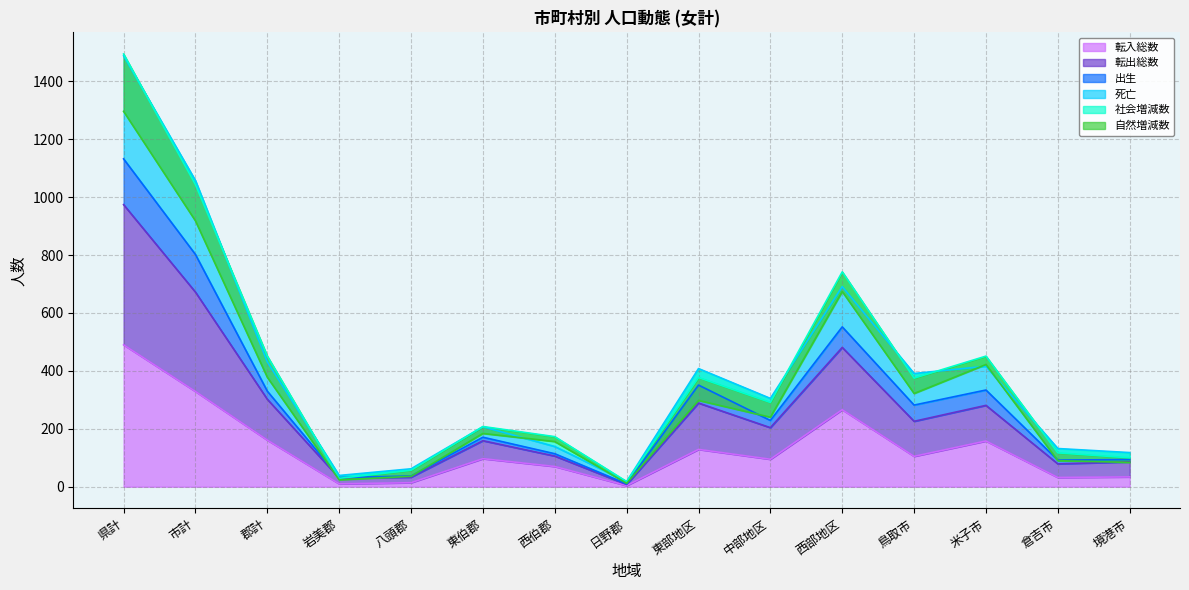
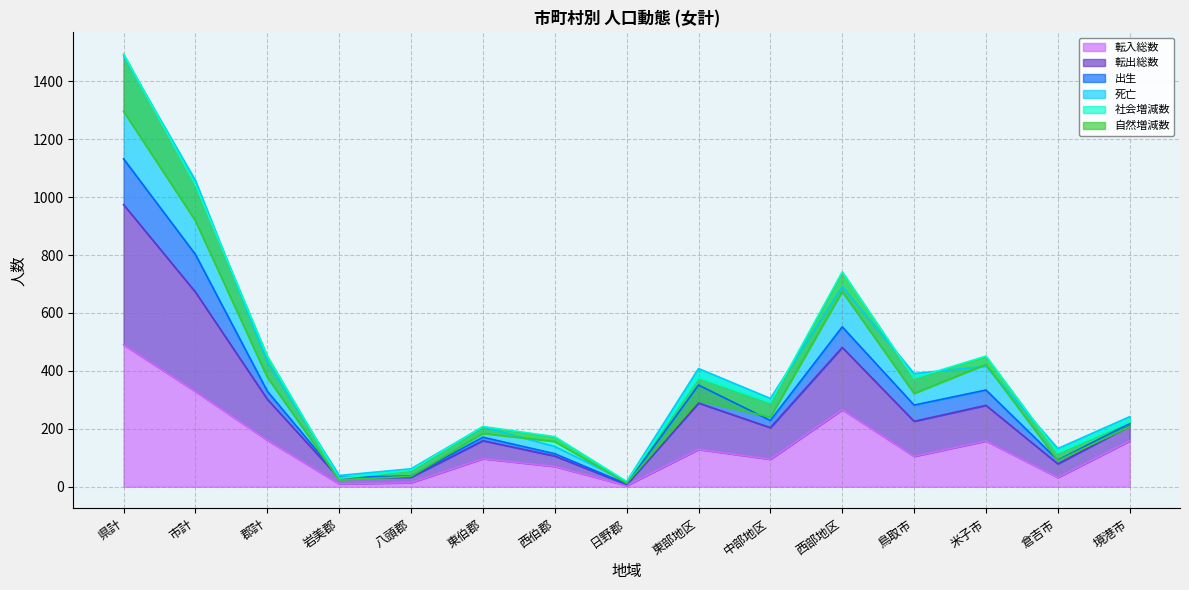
  {
    "転入総数": {
      "県計": 490,
      "市計": 330,
      "郡計": 160,
      "岩美郡": 10,
      "八頭郡": 10,
      "東伯郡": 100,
      "西伯郡": 70,
      "東部地区": 130,
      "中部地区": 100,
      "西部地区": 270,
      "鳥取市": 110,
      "米子市": 160,
      "倉吉市": 30,
-     "境港市": 30
+     "境港市": 160
    },
    "転出総数": {
      "県計": 480,
      "市計": 340,
      "郡計": 140,
      "東伯郡": 60,
      "東部地区": 160,
      "中部地区": 110,
      "西部地区": 220,
      "鳥取市": 120,
      "米子市": 120,
      "倉吉市": 50
    },
    "出生": {
      "県計": 160,
      "市計": 130,
      "郡計": 30,
      "東伯郡": 10,
      "東部地区": 60,
      "中部地区": 30,
      "西部地区": 70,
      "鳥取市": 60,
      "米子市": 50
    },
    "死亡": {
      "郡計": 100,
      "西伯郡": 30,
      "西部地区": 140
    }
  }
